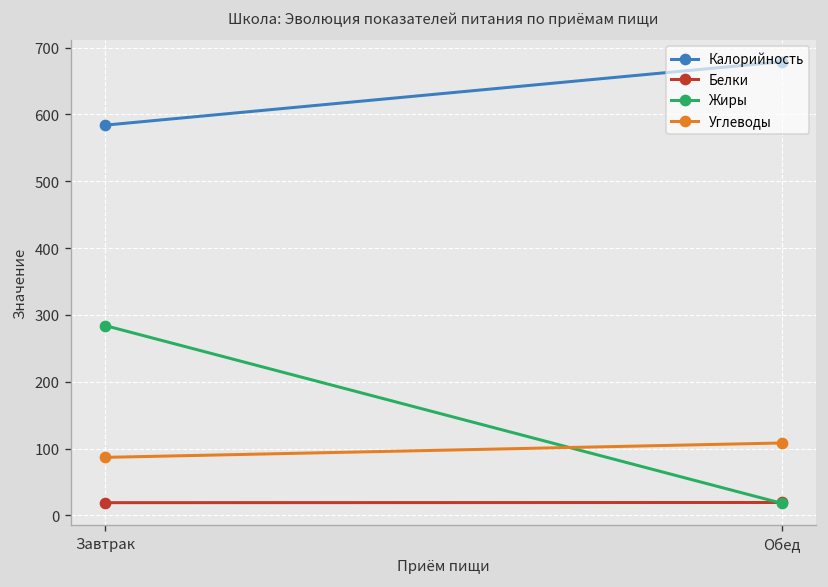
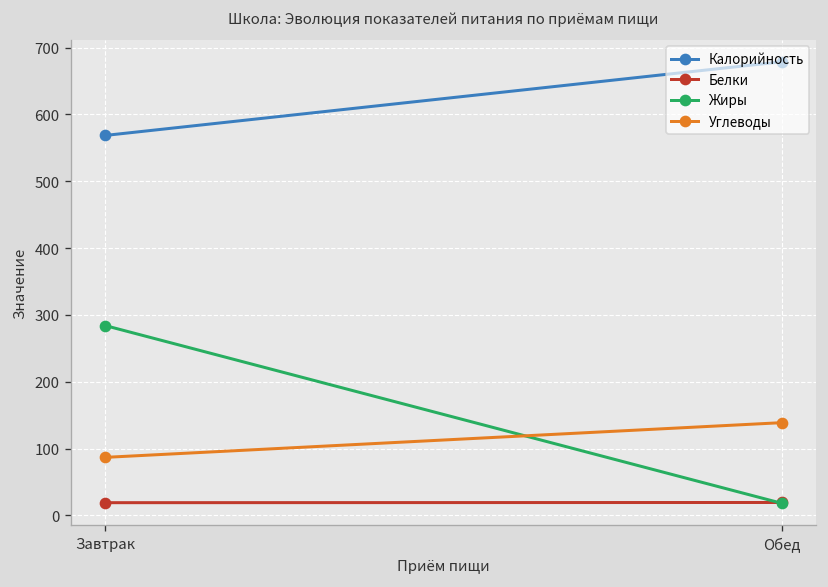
  {
    "Калорийность": {
-     "Завтрак": 580
+     "Завтрак": 570
    },
    "Белки": {
      "Завтрак": 20
    },
    "Жиры": {
      "Завтрак": 280
    },
    "Углеводы": {
      "Завтрак": 90,
-     "Обед": 110
+     "Обед": 140
    }
  }
